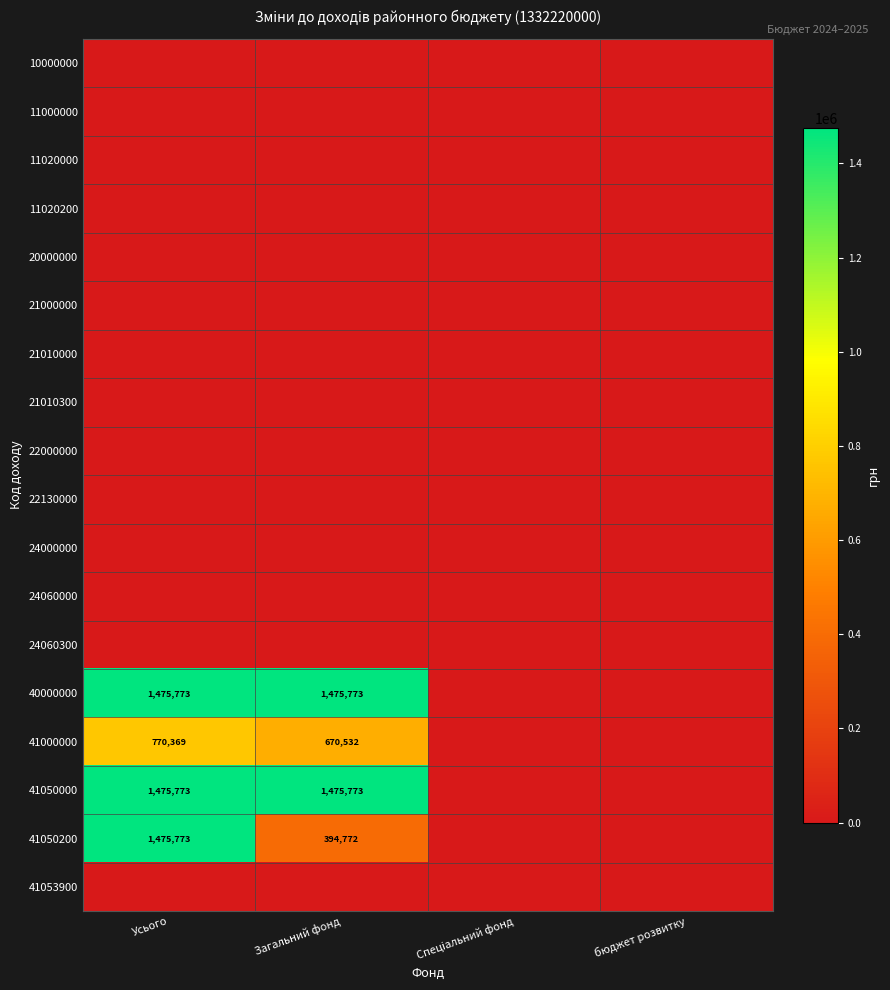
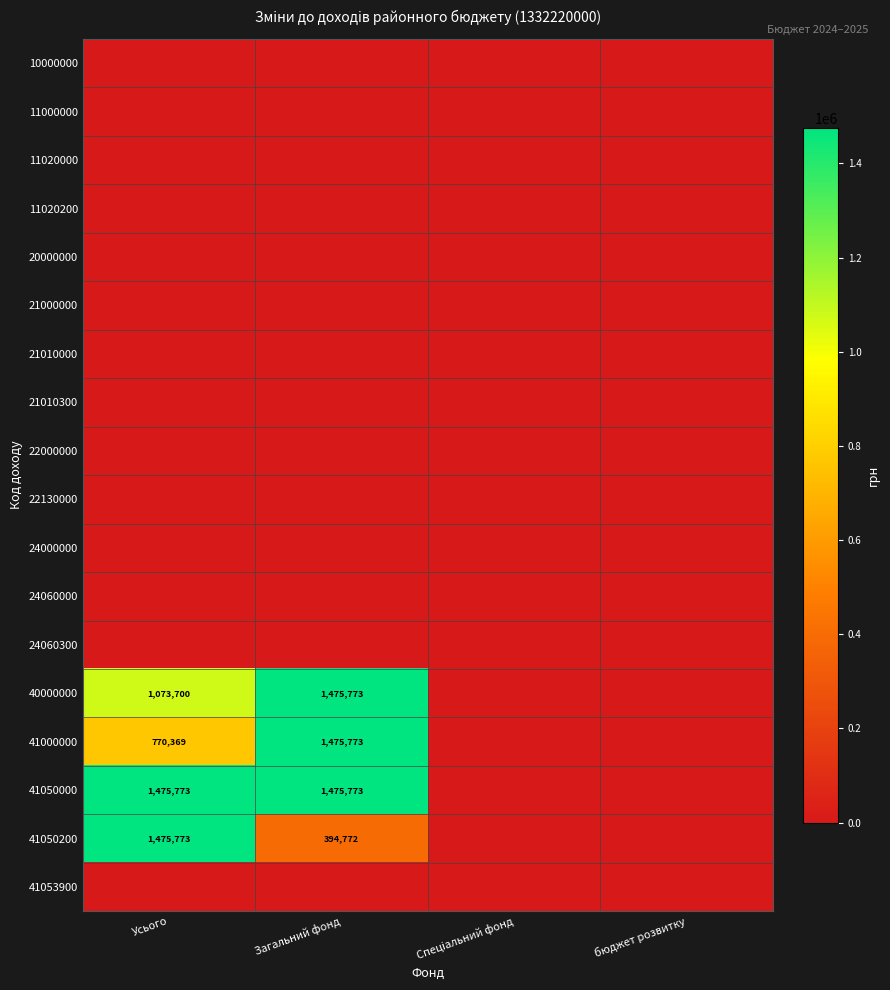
  {
    "40000000": {
-     "Усього": "1,475,773",
+     "Усього": "1,073,700",
      "Загальний фонд": "1,475,773"
    },
    "41000000": {
      "Усього": "770,369",
-     "Загальний фонд": "670,532"
+     "Загальний фонд": "1,475,773"
    },
    "41050000": {
      "Усього": "1,475,773",
      "Загальний фонд": "1,475,773"
    },
    "41050200": {
      "Усього": "1,475,773",
      "Загальний фонд": "394,772"
    }
  }
